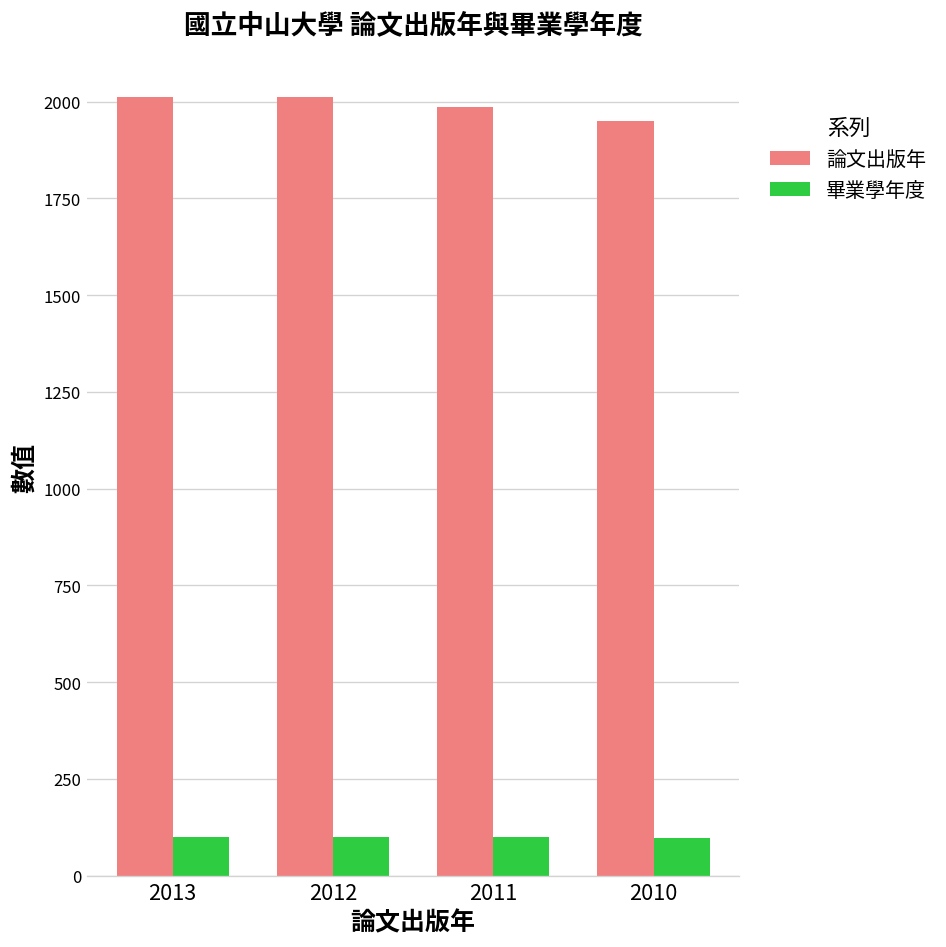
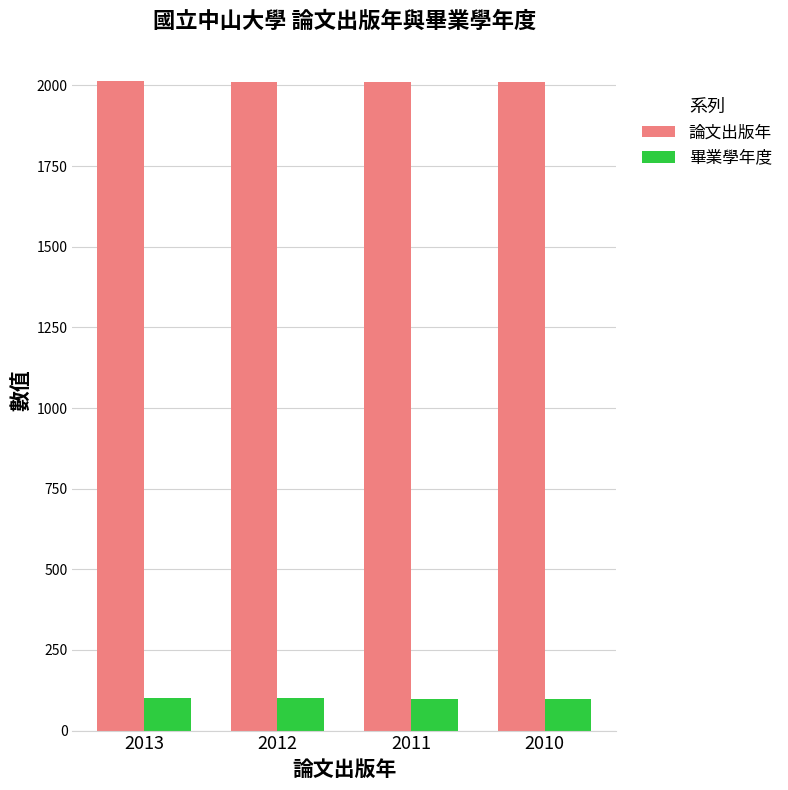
  {
    "論文出版年": {
      "2013": 2010,
      "2012": 2010,
-     "2011": 1990,
-     "2010": 1950
+     "2011": 2010,
+     "2010": 2010
    },
    "畢業學年度": {
      "2013": 100,
      "2012": 100,
      "2011": 100,
      "2010": 100
    }
  }
